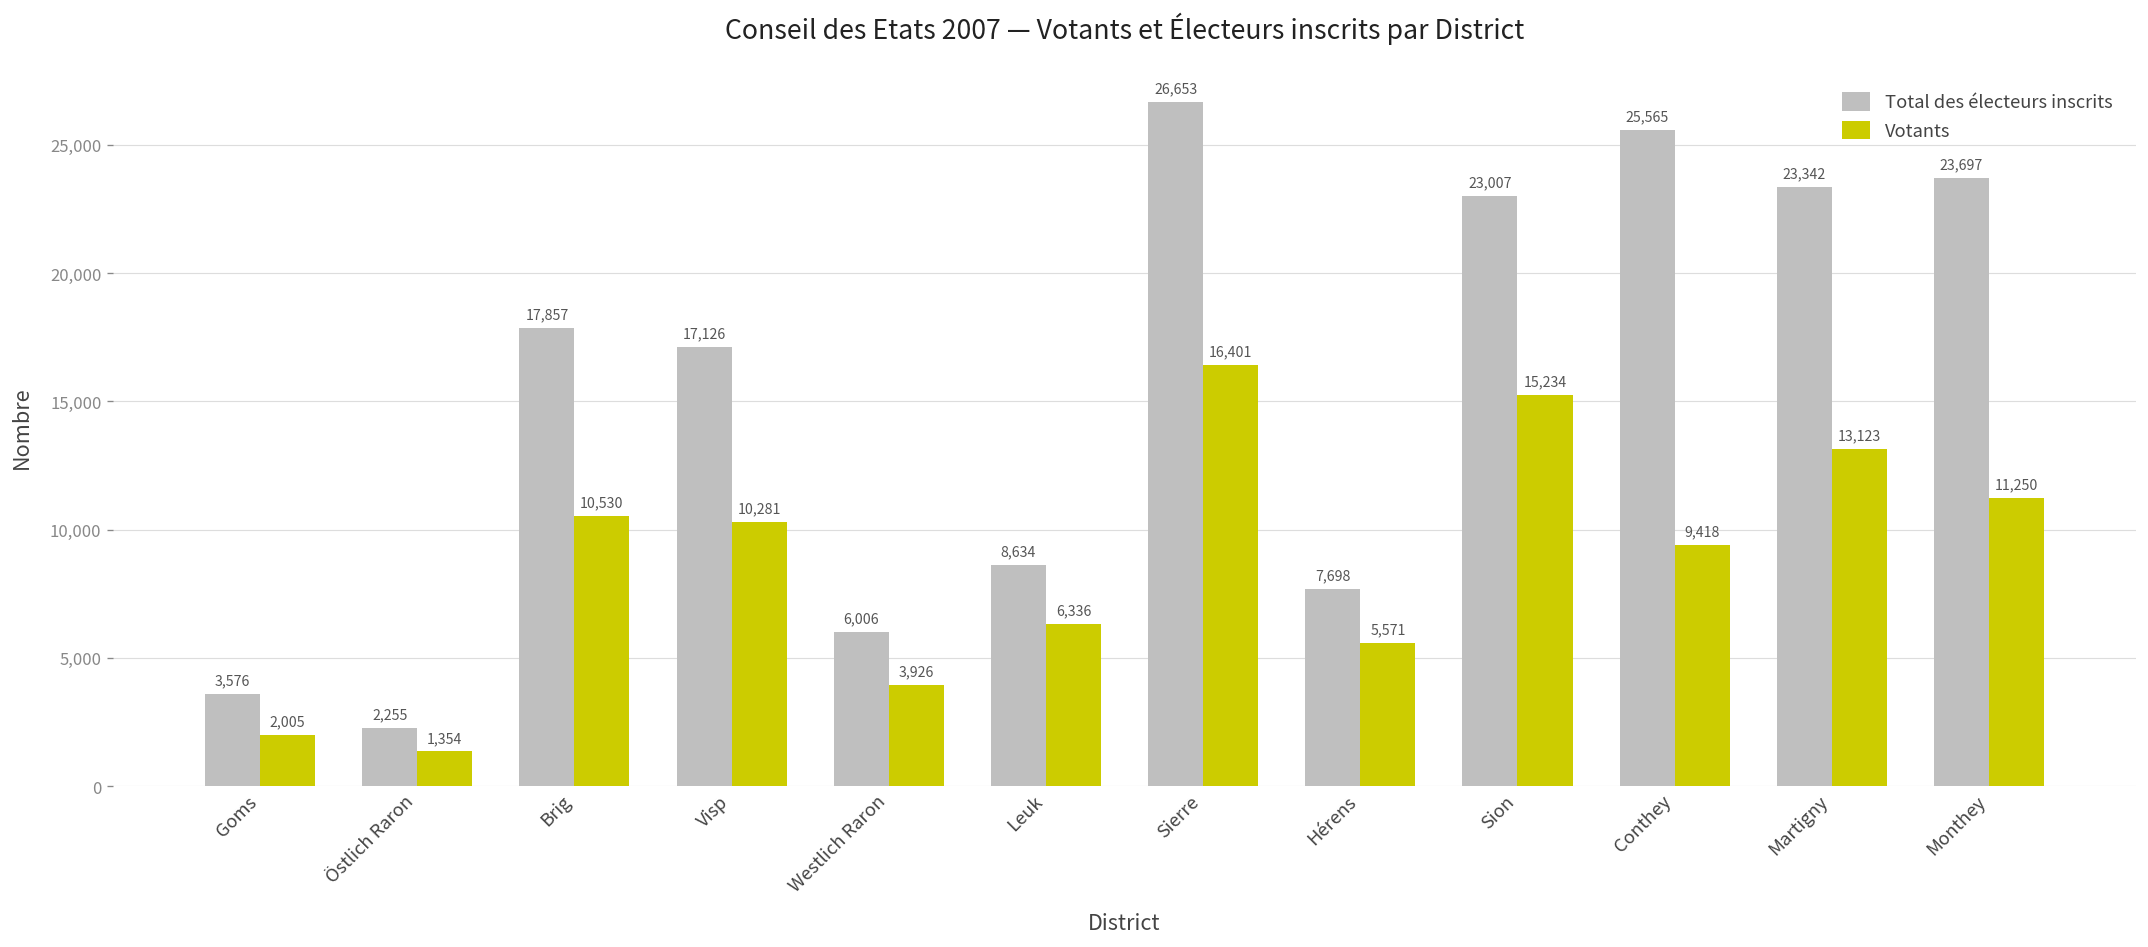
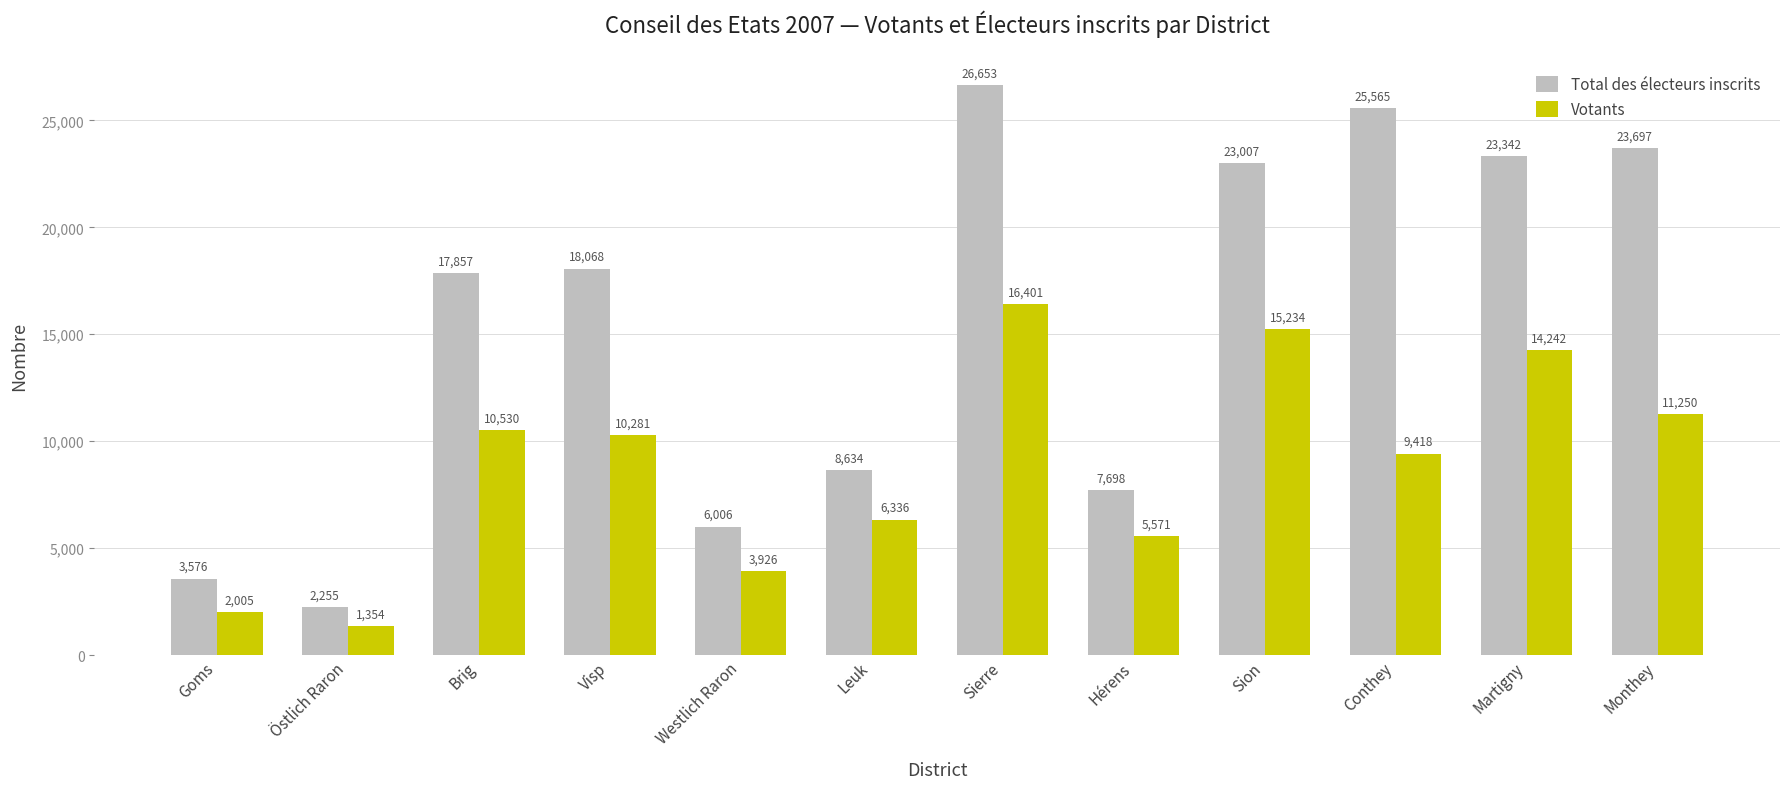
  {
    "Total des électeurs inscrits": {
      "Goms": "3,576",
      "Östlich Raron": "2,255",
      "Brig": "17,857",
-     "Visp": "17,126",
+     "Visp": "18,068",
      "Westlich Raron": "6,006",
      "Leuk": "8,634",
      "Sierre": "26,653",
      "Hérens": "7,698",
      "Sion": "23,007",
      "Conthey": "25,565",
      "Martigny": "23,342",
      "Monthey": "23,697"
    },
    "Votants": {
      "Goms": "2,005",
      "Östlich Raron": "1,354",
      "Brig": "10,530",
      "Visp": "10,281",
      "Westlich Raron": "3,926",
      "Leuk": "6,336",
      "Sierre": "16,401",
      "Hérens": "5,571",
      "Sion": "15,234",
      "Conthey": "9,418",
-     "Martigny": "13,123",
+     "Martigny": "14,242",
      "Monthey": "11,250"
    }
  }
